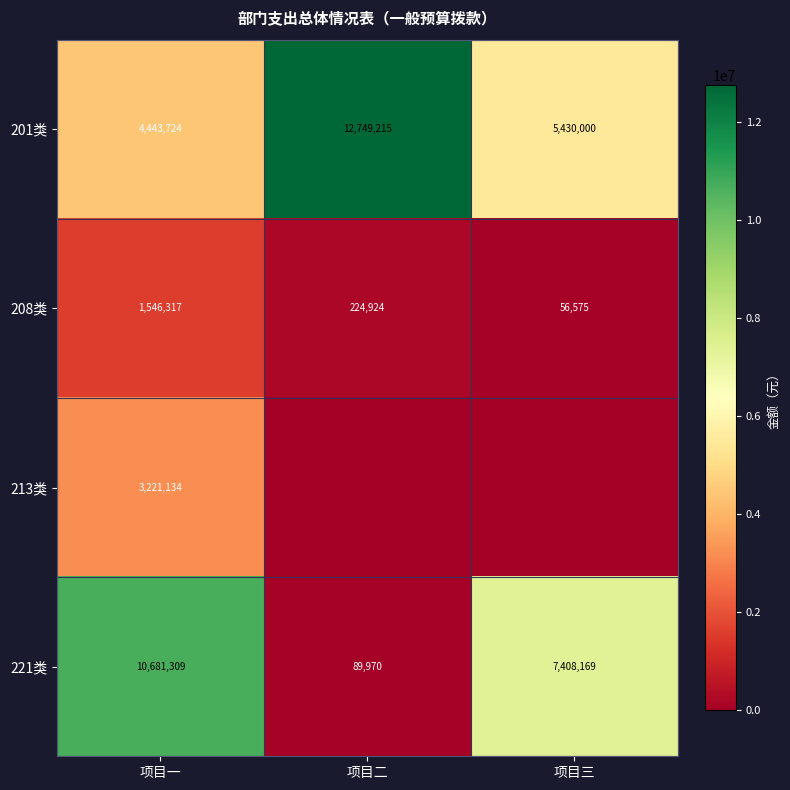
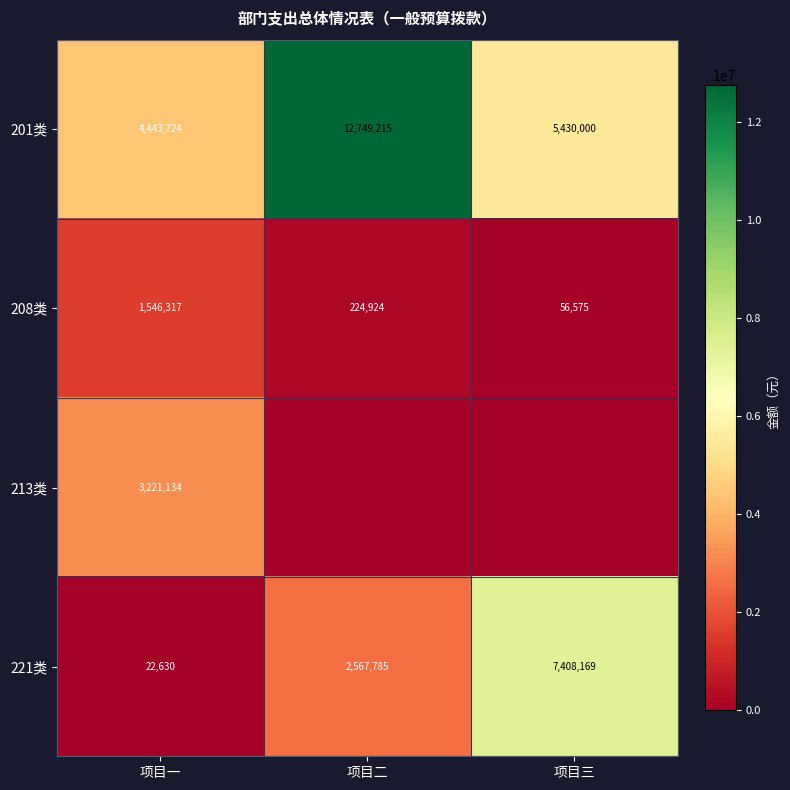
  {
    "201类": {
      "项目一": "4,443,724",
      "项目二": "12,749,215",
      "项目三": "5,430,000"
    },
    "208类": {
      "项目一": "1,546,317",
      "项目二": "224,924",
      "项目三": "56,575"
    },
    "213类": {
      "项目一": "3,221,134"
    },
    "221类": {
-     "项目一": "10,681,309",
-     "项目二": "89,970",
+     "项目一": "22,630",
+     "项目二": "2,567,785",
      "项目三": "7,408,169"
    }
  }
